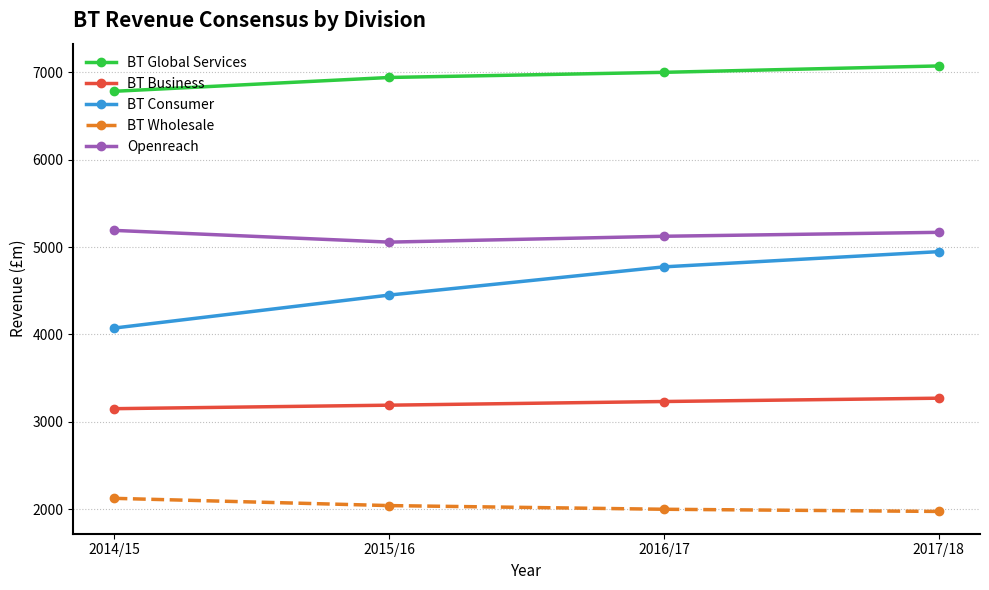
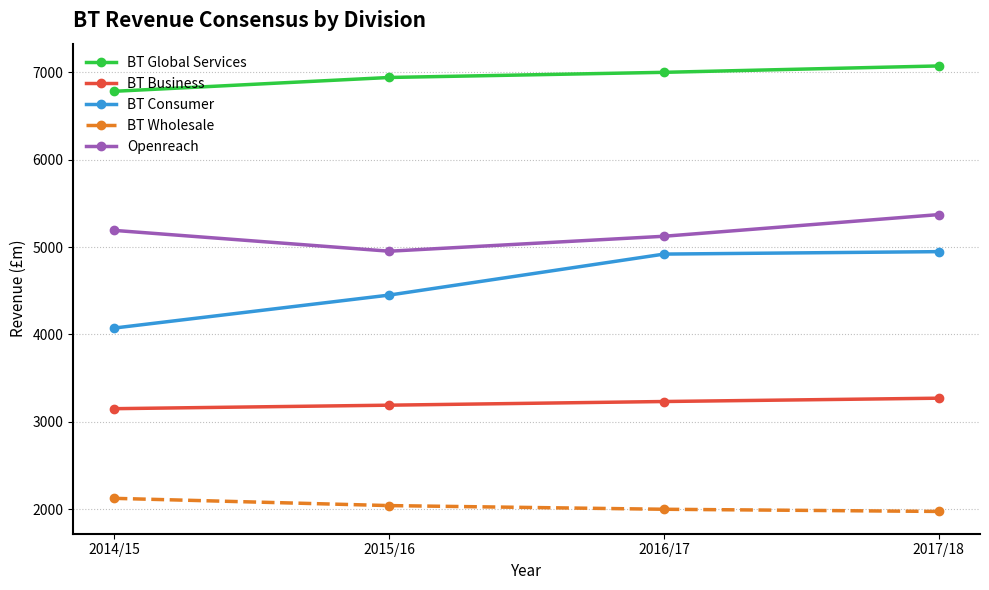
  {
    "BT Global Services": {
      "2014/15": 6800,
      "2015/16": 6900,
      "2016/17": 7000,
      "2017/18": 7100
    },
    "BT Consumer": {
      "2014/15": 4100,
      "2015/16": 4500,
-     "2016/17": 4800,
+     "2016/17": 4900,
      "2017/18": 4900
    },
    "Openreach": {
      "2014/15": 5200,
-     "2015/16": 5100,
+     "2015/16": 5000,
      "2016/17": 5100,
-     "2017/18": 5200
+     "2017/18": 5400
    }
  }
